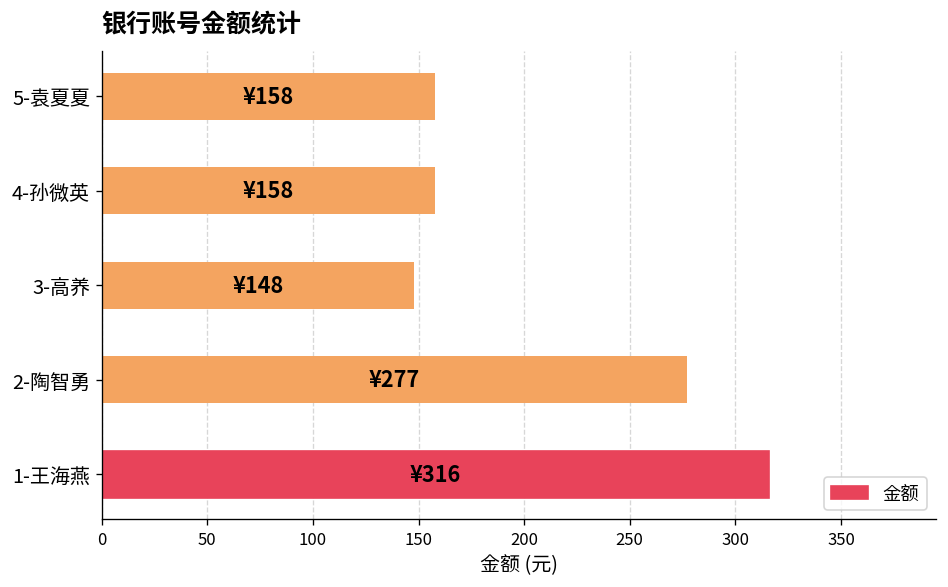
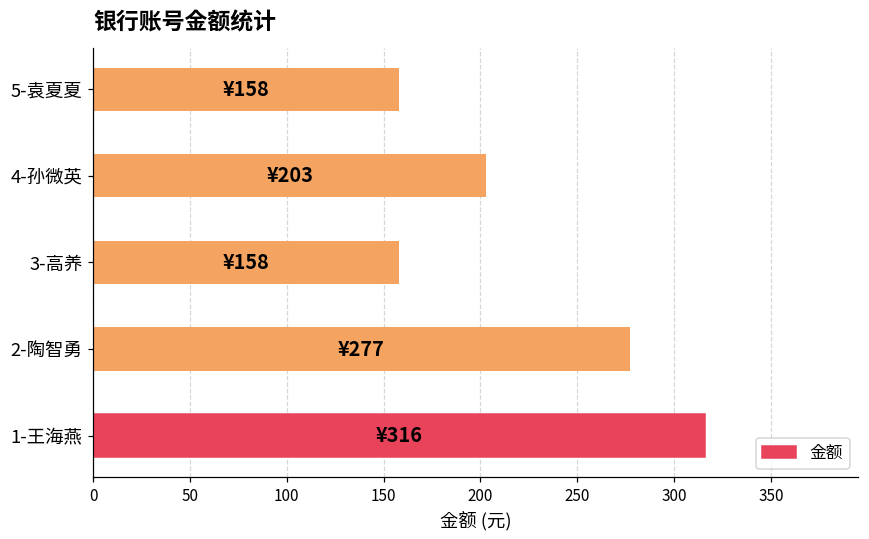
  {
    "5-袁夏夏": "¥158",
-   "4-孙微英": "¥158",
-   "3-高养": "¥148",
+   "4-孙微英": "¥203",
+   "3-高养": "¥158",
    "2-陶智勇": "¥277",
    "1-王海燕": "¥316"
  }
